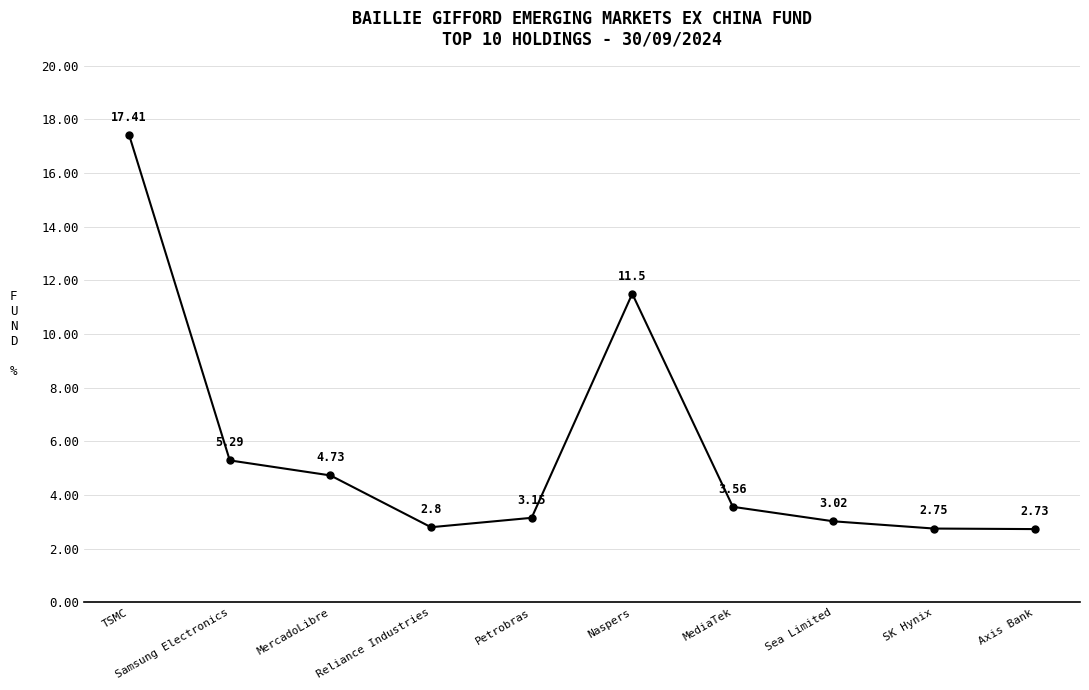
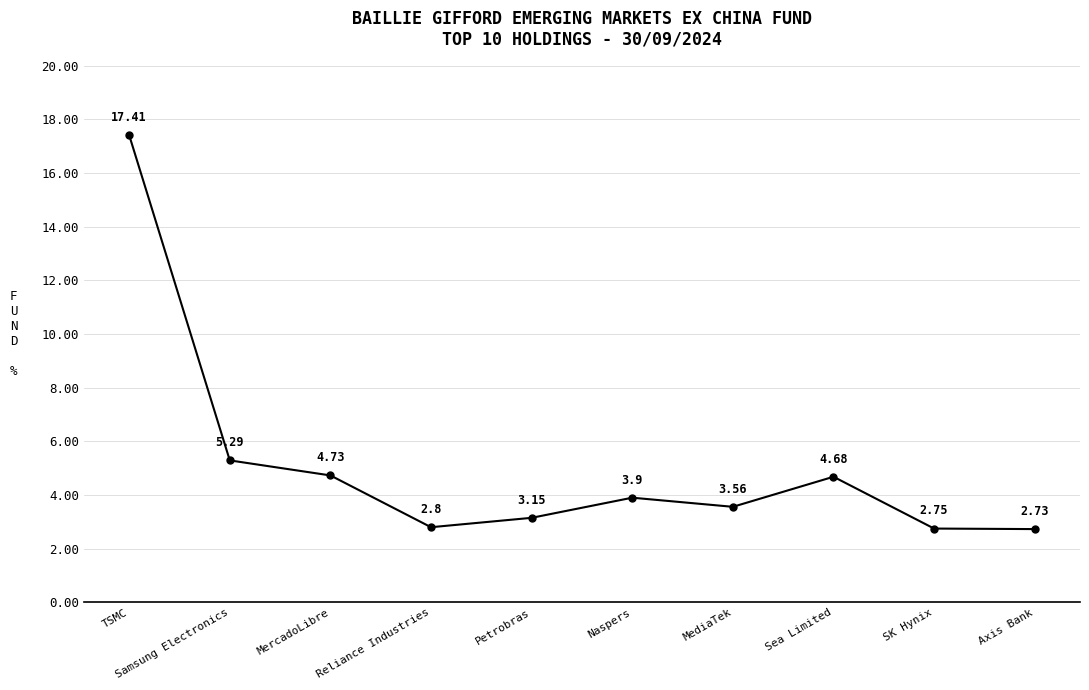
  {
    "TSMC": 17.41,
    "Samsung Electronics": 5.29,
    "MercadoLibre": 4.73,
    "Reliance Industries": 2.8,
    "Petrobras": 3.15,
-   "Naspers": 11.5,
+   "Naspers": 3.9,
    "MediaTek": 3.56,
-   "Sea Limited": 3.02,
+   "Sea Limited": 4.68,
    "SK Hynix": 2.75,
    "Axis Bank": 2.73
  }
